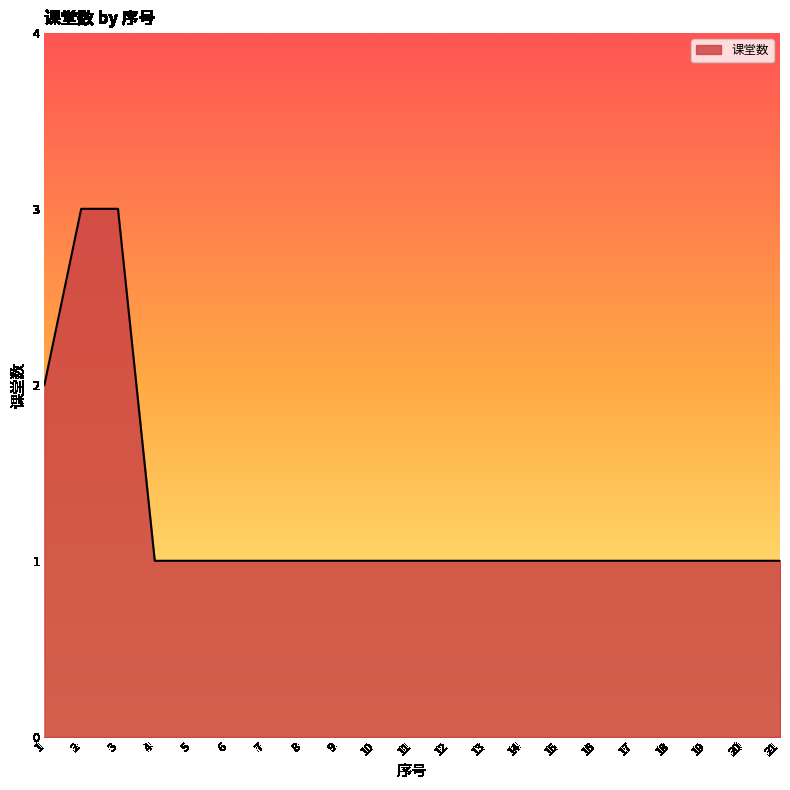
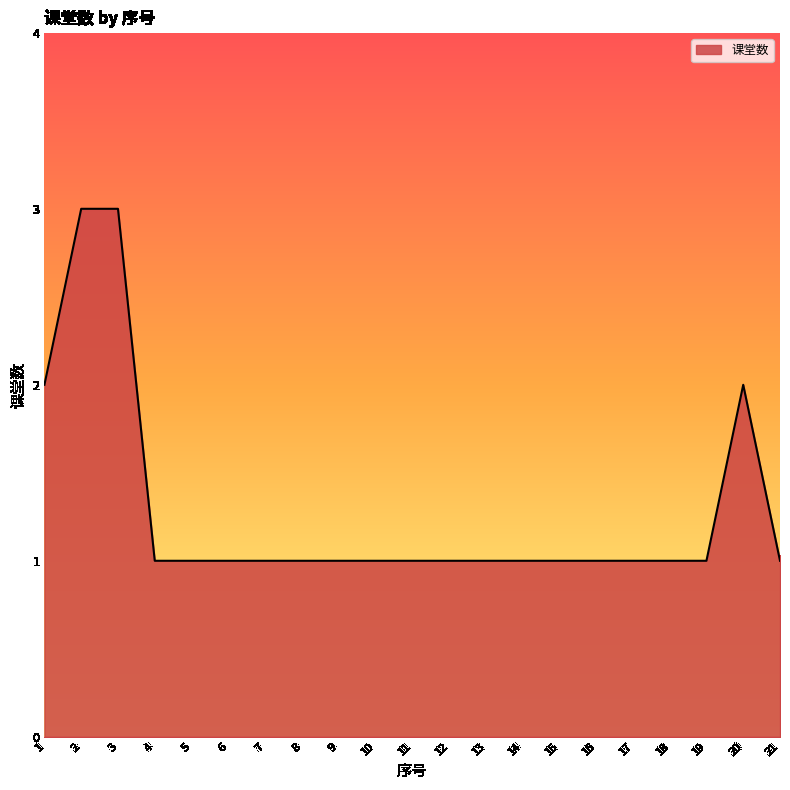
  {
    "1": 2,
    "2": 3,
    "3": 3,
    "4": 1,
    "5": 1,
    "6": 1,
    "7": 1,
    "8": 1,
    "9": 1,
    "10": 1,
    "11": 1,
    "12": 1,
    "13": 1,
    "14": 1,
    "15": 1,
    "16": 1,
    "17": 1,
    "18": 1,
    "19": 1,
-   "20": 1,
+   "20": 2,
    "21": 1
  }
